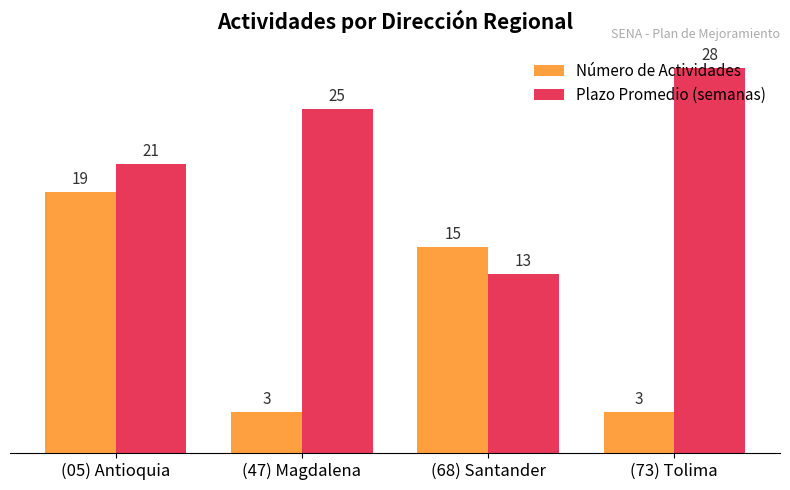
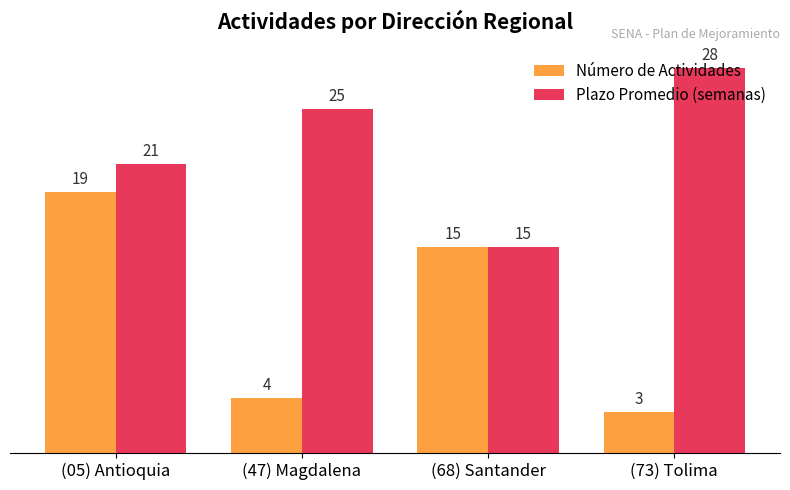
  {
    "Número de Actividades": {
      "(05) Antioquia": 19,
-     "(47) Magdalena": 3,
+     "(47) Magdalena": 4,
      "(68) Santander": 15,
      "(73) Tolima": 3
    },
    "Plazo Promedio (semanas)": {
      "(05) Antioquia": 21,
      "(47) Magdalena": 25,
-     "(68) Santander": 13,
+     "(68) Santander": 15,
      "(73) Tolima": 28
    }
  }
